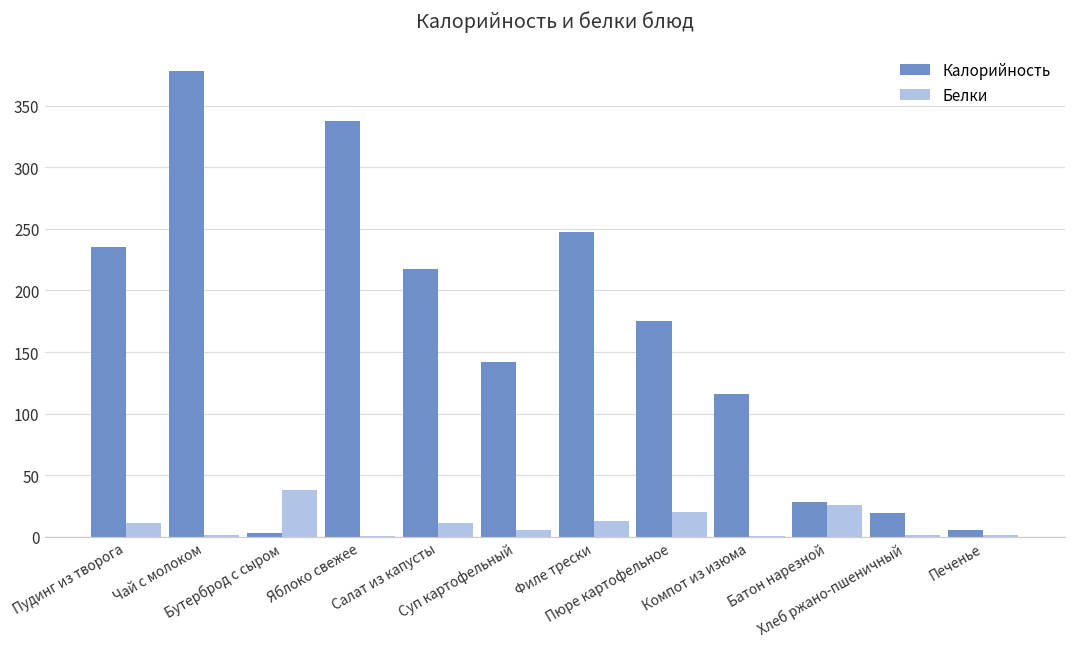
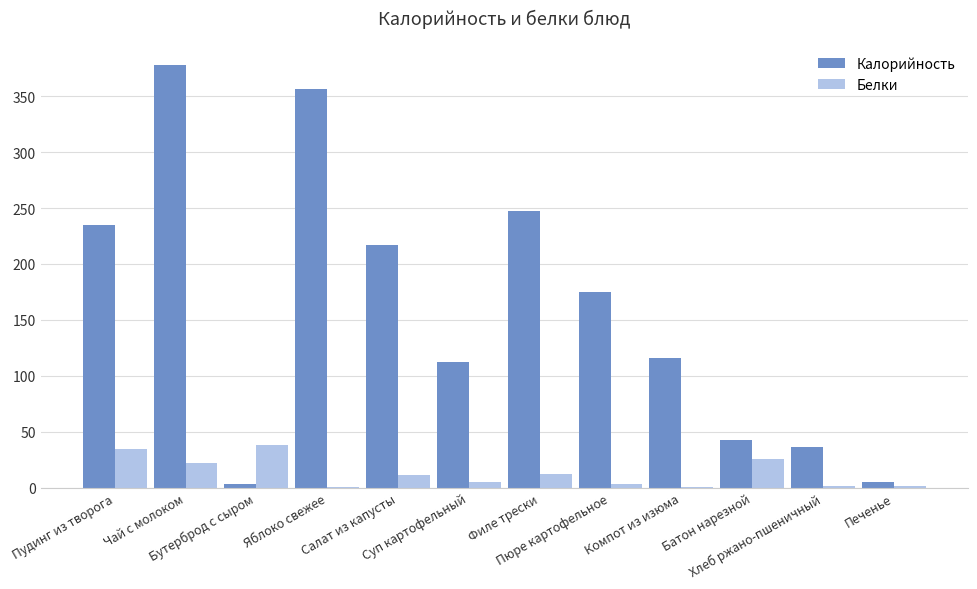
  {
    "Калорийность": {
      "Пудинг из творога": 235,
      "Чай с молоком": 378,
      "Бутерброд с сыром": 3,
-     "Яблоко свежее": 338,
+     "Яблоко свежее": 356,
      "Салат из капусты": 217,
-     "Суп картофельный": 142,
+     "Суп картофельный": 113,
      "Филе трески": 248,
      "Пюре картофельное": 175,
      "Компот из изюма": 116,
-     "Батон нарезной": 28,
-     "Хлеб ржано-пшеничный": 19,
+     "Батон нарезной": 43,
+     "Хлеб ржано-пшеничный": 36,
      "Печенье": 5
    },
    "Белки": {
-     "Пудинг из творога": 11,
-     "Чай с молоком": 2,
+     "Пудинг из творога": 35,
+     "Чай с молоком": 22,
      "Бутерброд с сыром": 38,
      "Салат из капусты": 11,
      "Суп картофельный": 5,
      "Филе трески": 12,
-     "Пюре картофельное": 20,
+     "Пюре картофельное": 3,
      "Батон нарезной": 25
    }
  }
